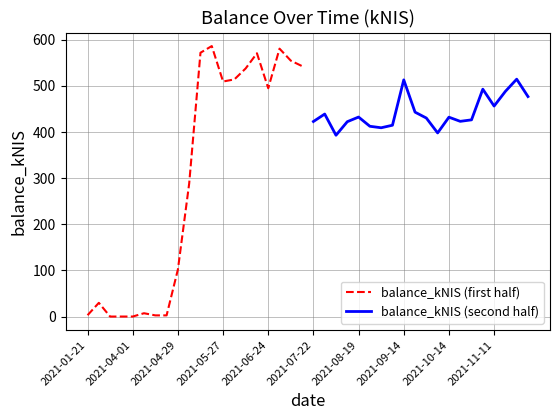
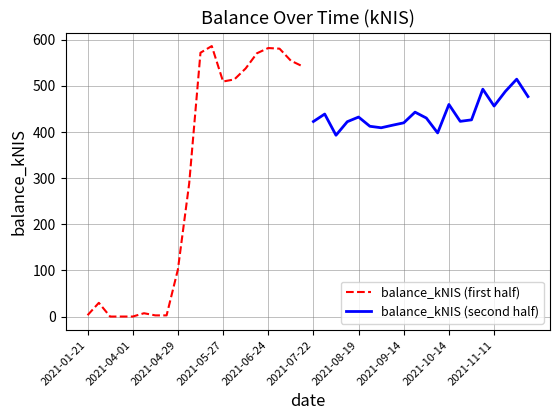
  {
    "balance_kNIS (first half)": {
      "2021-01-21": 0,
      "2021-04-01": 0,
      "2021-04-29": 100,
      "2021-05-27": 510,
-     "2021-06-24": 500
+     "2021-06-24": 580
    },
    "balance_kNIS (second half)": {
      "2021-07-22": 420,
      "2021-08-19": 430,
-     "2021-09-14": 510,
-     "2021-10-14": 430,
+     "2021-09-14": 420,
+     "2021-10-14": 460,
      "2021-11-11": 460
    }
  }
